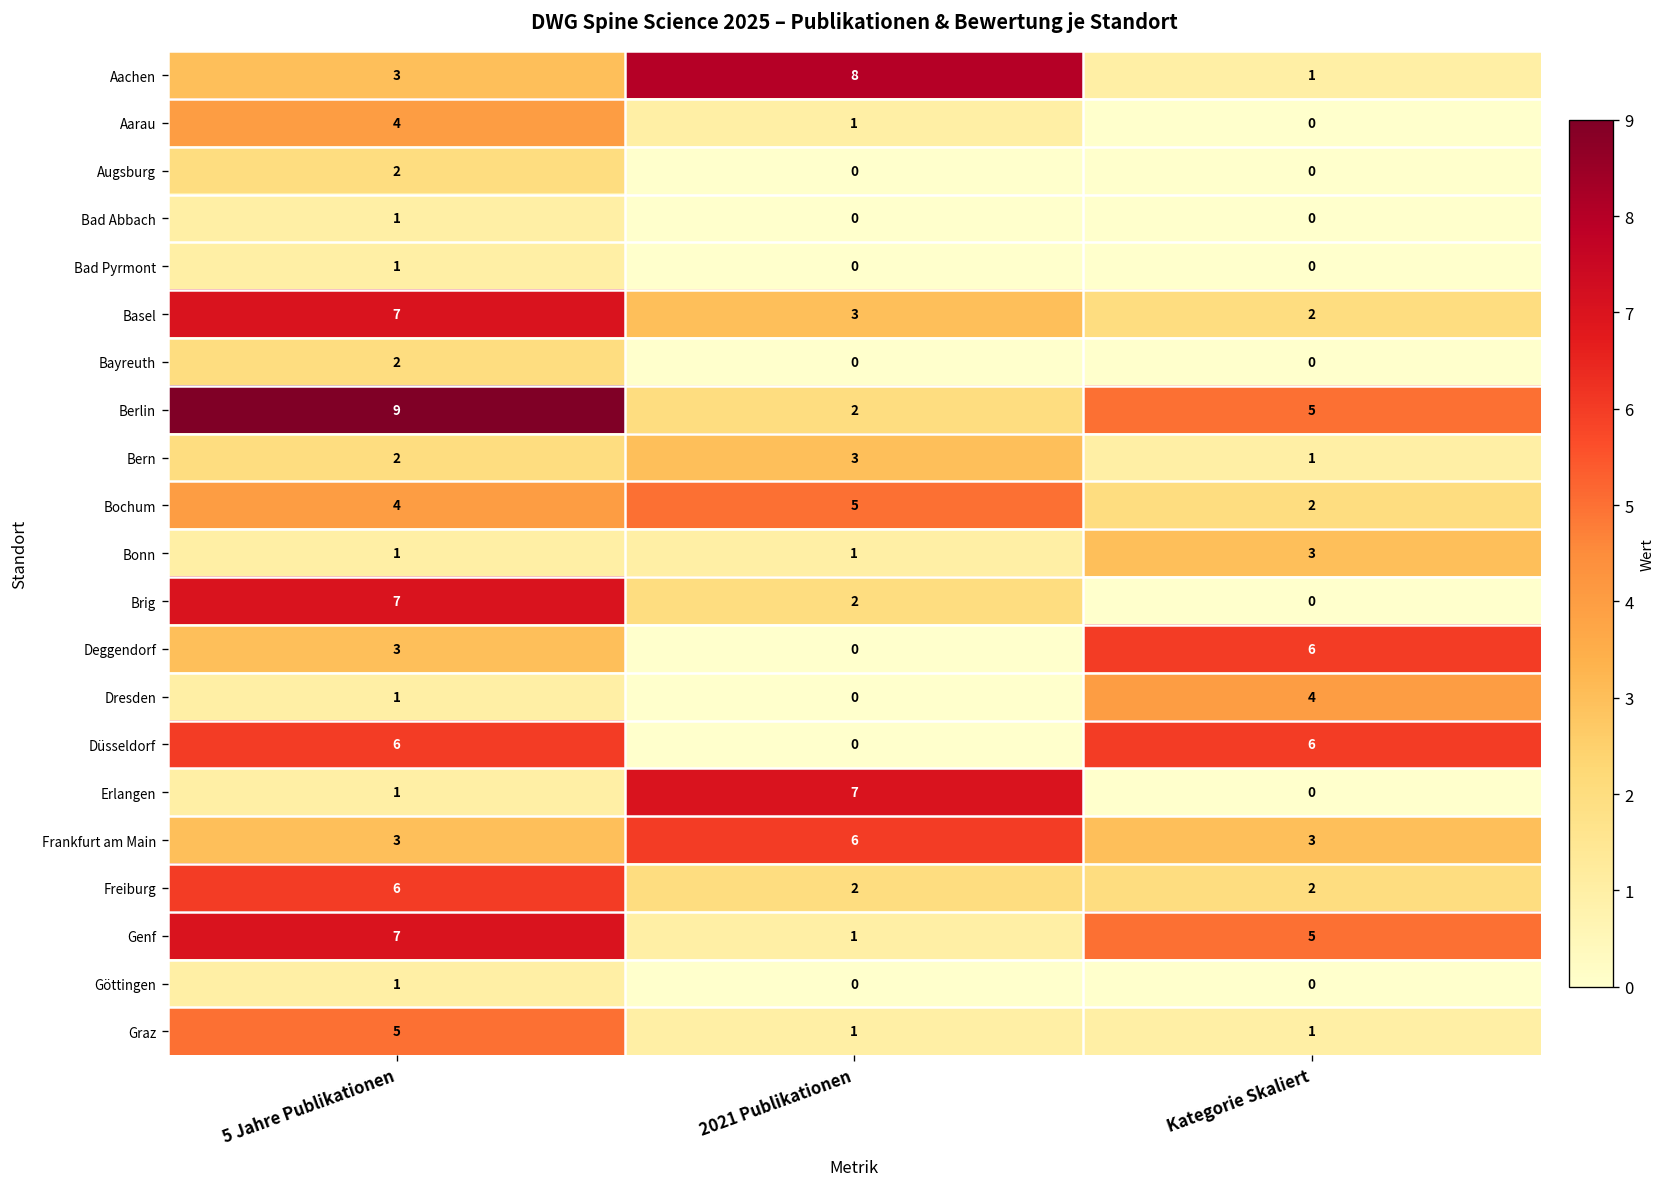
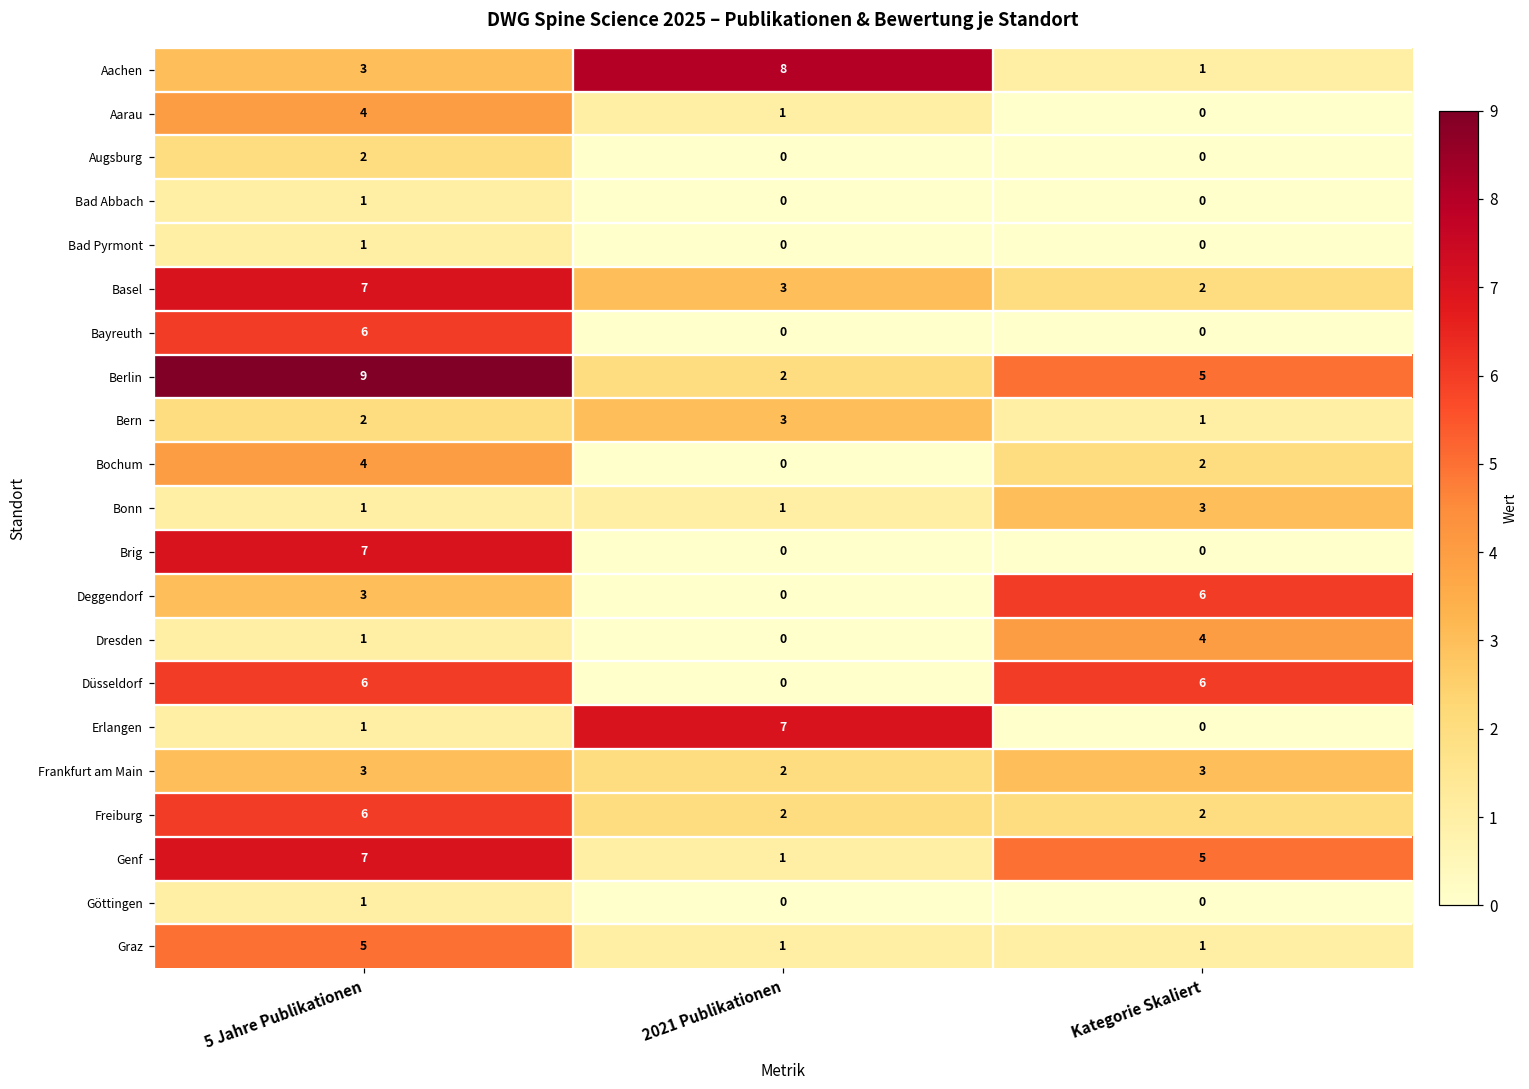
  {
    "Aachen": {
      "5 Jahre Publikationen": 3,
      "2021 Publikationen": 8,
      "Kategorie Skaliert": 1
    },
    "Aarau": {
      "5 Jahre Publikationen": 4,
      "2021 Publikationen": 1,
      "Kategorie Skaliert": 0
    },
    "Augsburg": {
      "5 Jahre Publikationen": 2,
      "2021 Publikationen": 0,
      "Kategorie Skaliert": 0
    },
    "Bad Abbach": {
      "5 Jahre Publikationen": 1,
      "2021 Publikationen": 0,
      "Kategorie Skaliert": 0
    },
    "Bad Pyrmont": {
      "5 Jahre Publikationen": 1,
      "2021 Publikationen": 0,
      "Kategorie Skaliert": 0
    },
    "Basel": {
      "5 Jahre Publikationen": 7,
      "2021 Publikationen": 3,
      "Kategorie Skaliert": 2
    },
    "Bayreuth": {
-     "5 Jahre Publikationen": 2,
+     "5 Jahre Publikationen": 6,
      "2021 Publikationen": 0,
      "Kategorie Skaliert": 0
    },
    "Berlin": {
      "5 Jahre Publikationen": 9,
      "2021 Publikationen": 2,
      "Kategorie Skaliert": 5
    },
    "Bern": {
      "5 Jahre Publikationen": 2,
      "2021 Publikationen": 3,
      "Kategorie Skaliert": 1
    },
    "Bochum": {
      "5 Jahre Publikationen": 4,
-     "2021 Publikationen": 5,
+     "2021 Publikationen": 0,
      "Kategorie Skaliert": 2
    },
    "Bonn": {
      "5 Jahre Publikationen": 1,
      "2021 Publikationen": 1,
      "Kategorie Skaliert": 3
    },
    "Brig": {
      "5 Jahre Publikationen": 7,
-     "2021 Publikationen": 2,
+     "2021 Publikationen": 0,
      "Kategorie Skaliert": 0
    },
    "Deggendorf": {
      "5 Jahre Publikationen": 3,
      "2021 Publikationen": 0,
      "Kategorie Skaliert": 6
    },
    "Dresden": {
      "5 Jahre Publikationen": 1,
      "2021 Publikationen": 0,
      "Kategorie Skaliert": 4
    },
    "Düsseldorf": {
      "5 Jahre Publikationen": 6,
      "2021 Publikationen": 0,
      "Kategorie Skaliert": 6
    },
    "Erlangen": {
      "5 Jahre Publikationen": 1,
      "2021 Publikationen": 7,
      "Kategorie Skaliert": 0
    },
    "Frankfurt am Main": {
      "5 Jahre Publikationen": 3,
-     "2021 Publikationen": 6,
+     "2021 Publikationen": 2,
      "Kategorie Skaliert": 3
    },
    "Freiburg": {
      "5 Jahre Publikationen": 6,
      "2021 Publikationen": 2,
      "Kategorie Skaliert": 2
    },
    "Genf": {
      "5 Jahre Publikationen": 7,
      "2021 Publikationen": 1,
      "Kategorie Skaliert": 5
    },
    "Göttingen": {
      "5 Jahre Publikationen": 1,
      "2021 Publikationen": 0,
      "Kategorie Skaliert": 0
    },
    "Graz": {
      "5 Jahre Publikationen": 5,
      "2021 Publikationen": 1,
      "Kategorie Skaliert": 1
    }
  }
